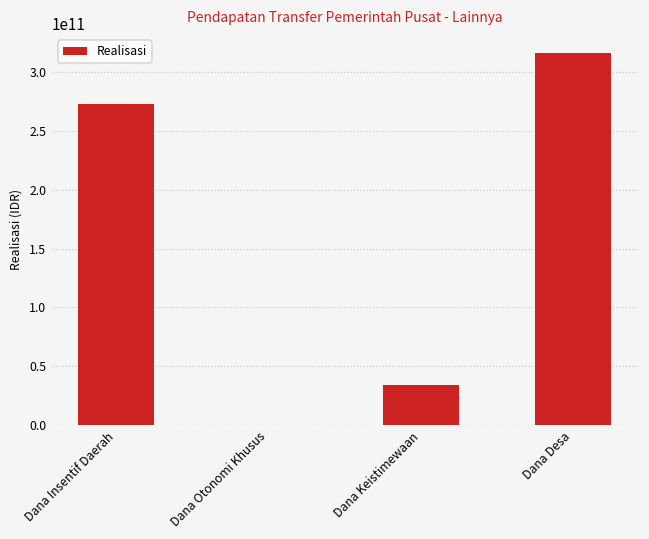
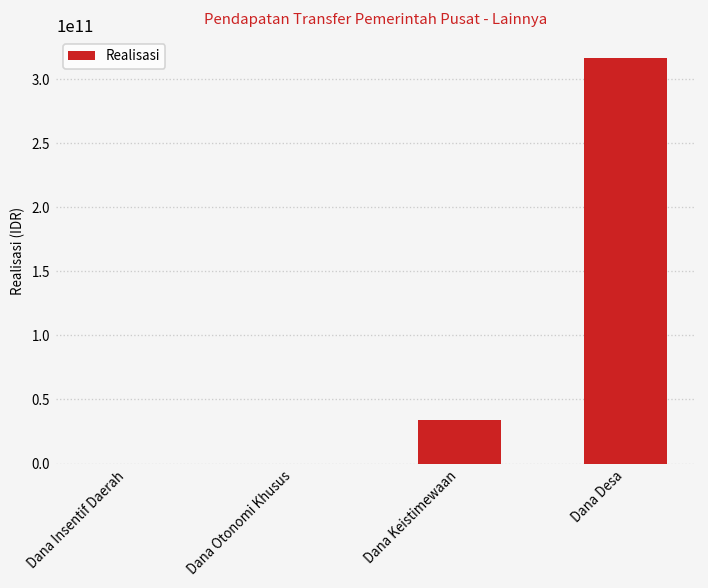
  {
-   "Dana Insentif Daerah": 273000000000,
+   "Dana Insentif Daerah": 0,
    "Dana Otonomi Khusus": 0,
    "Dana Keistimewaan": 34000000000,
    "Dana Desa": 317000000000
  }
